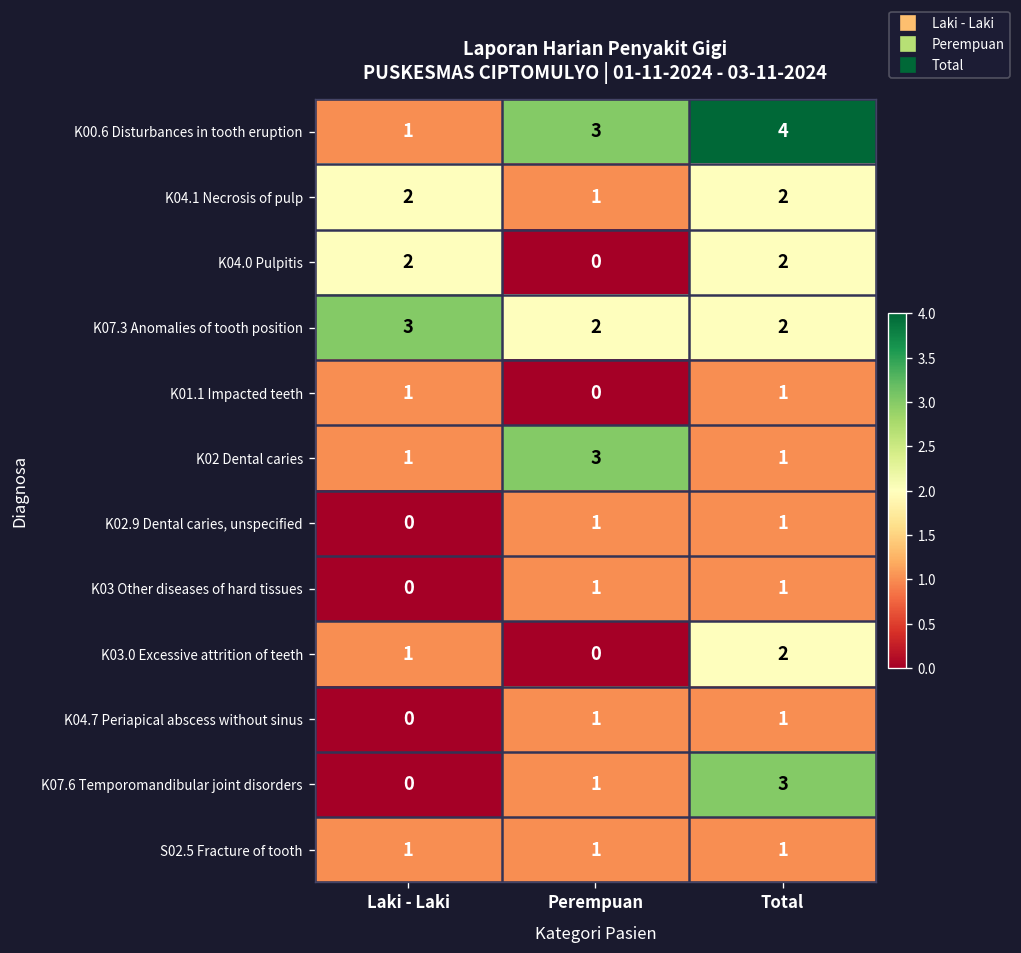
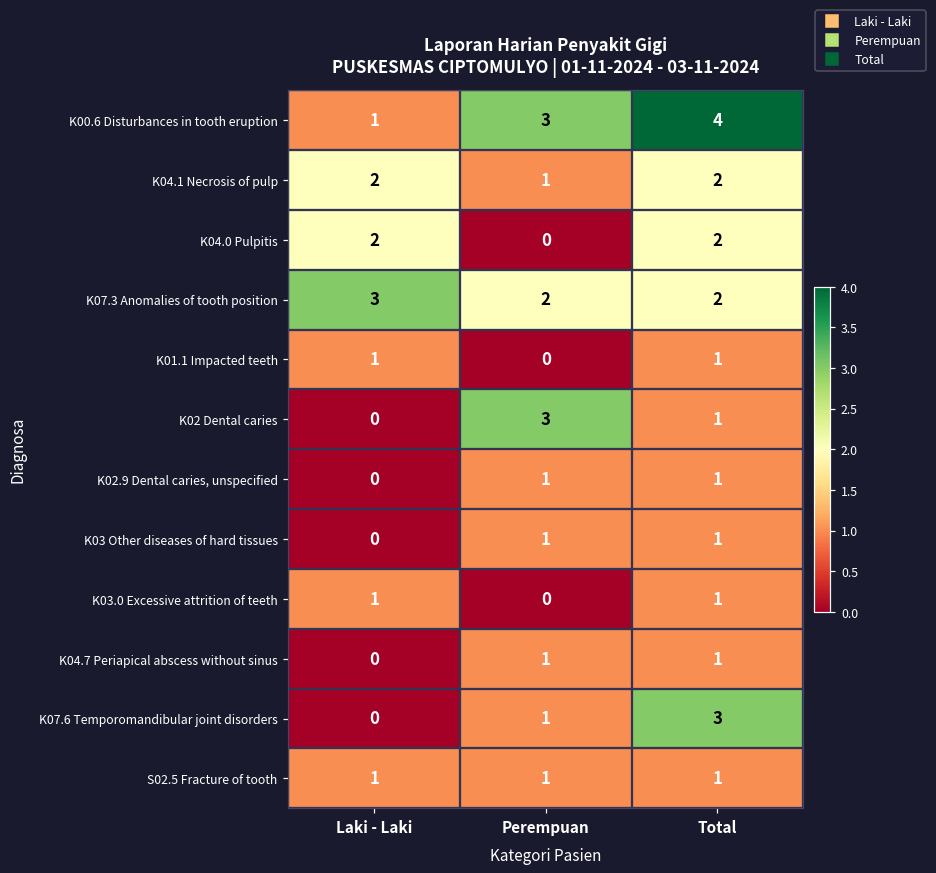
  {
    "K00.6 Disturbances in tooth eruption": {
      "Laki - Laki": 1,
      "Perempuan": 3,
      "Total": 4
    },
    "K04.1 Necrosis of pulp": {
      "Laki - Laki": 2,
      "Perempuan": 1,
      "Total": 2
    },
    "K04.0 Pulpitis": {
      "Laki - Laki": 2,
      "Perempuan": 0,
      "Total": 2
    },
    "K07.3 Anomalies of tooth position": {
      "Laki - Laki": 3,
      "Perempuan": 2,
      "Total": 2
    },
    "K01.1 Impacted teeth": {
      "Laki - Laki": 1,
      "Perempuan": 0,
      "Total": 1
    },
    "K02 Dental caries": {
-     "Laki - Laki": 1,
+     "Laki - Laki": 0,
      "Perempuan": 3,
      "Total": 1
    },
    "K02.9 Dental caries, unspecified": {
      "Laki - Laki": 0,
      "Perempuan": 1,
      "Total": 1
    },
    "K03 Other diseases of hard tissues": {
      "Laki - Laki": 0,
      "Perempuan": 1,
      "Total": 1
    },
    "K03.0 Excessive attrition of teeth": {
      "Laki - Laki": 1,
      "Perempuan": 0,
-     "Total": 2
+     "Total": 1
    },
    "K04.7 Periapical abscess without sinus": {
      "Laki - Laki": 0,
      "Perempuan": 1,
      "Total": 1
    },
    "K07.6 Temporomandibular joint disorders": {
      "Laki - Laki": 0,
      "Perempuan": 1,
      "Total": 3
    },
    "S02.5 Fracture of tooth": {
      "Laki - Laki": 1,
      "Perempuan": 1,
      "Total": 1
    }
  }
